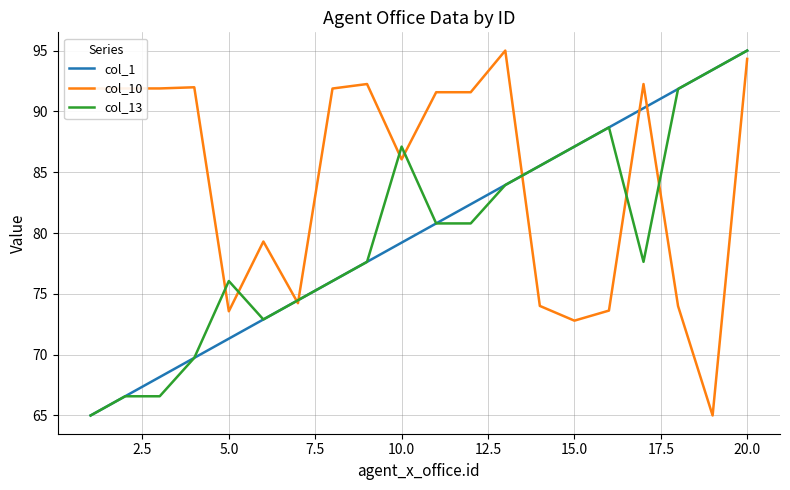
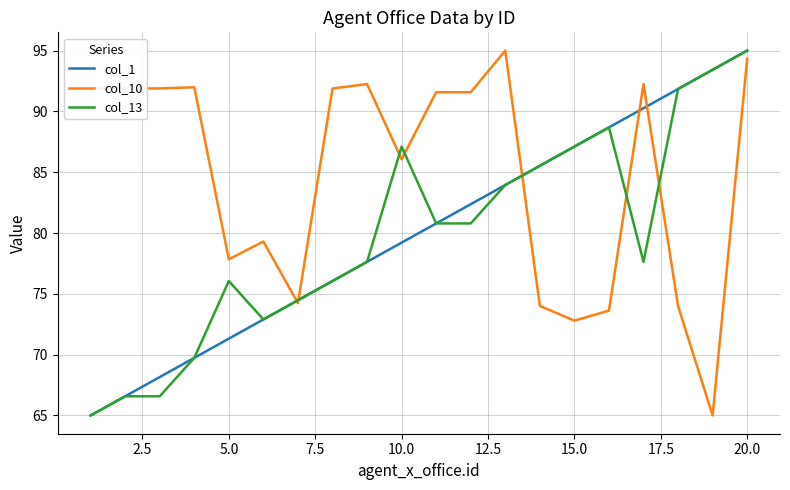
  {
    "col_1": {
      "5.0": 71.3,
      "10.0": 79.2
    },
    "col_10": {
-     "5.0": 73.6,
+     "5.0": 77.8,
      "10.0": 86.1,
      "15.0": 72.8,
      "20.0": 94.3
    },
    "col_13": {
      "5.0": 76.1,
      "10.0": 87.1
    }
  }
